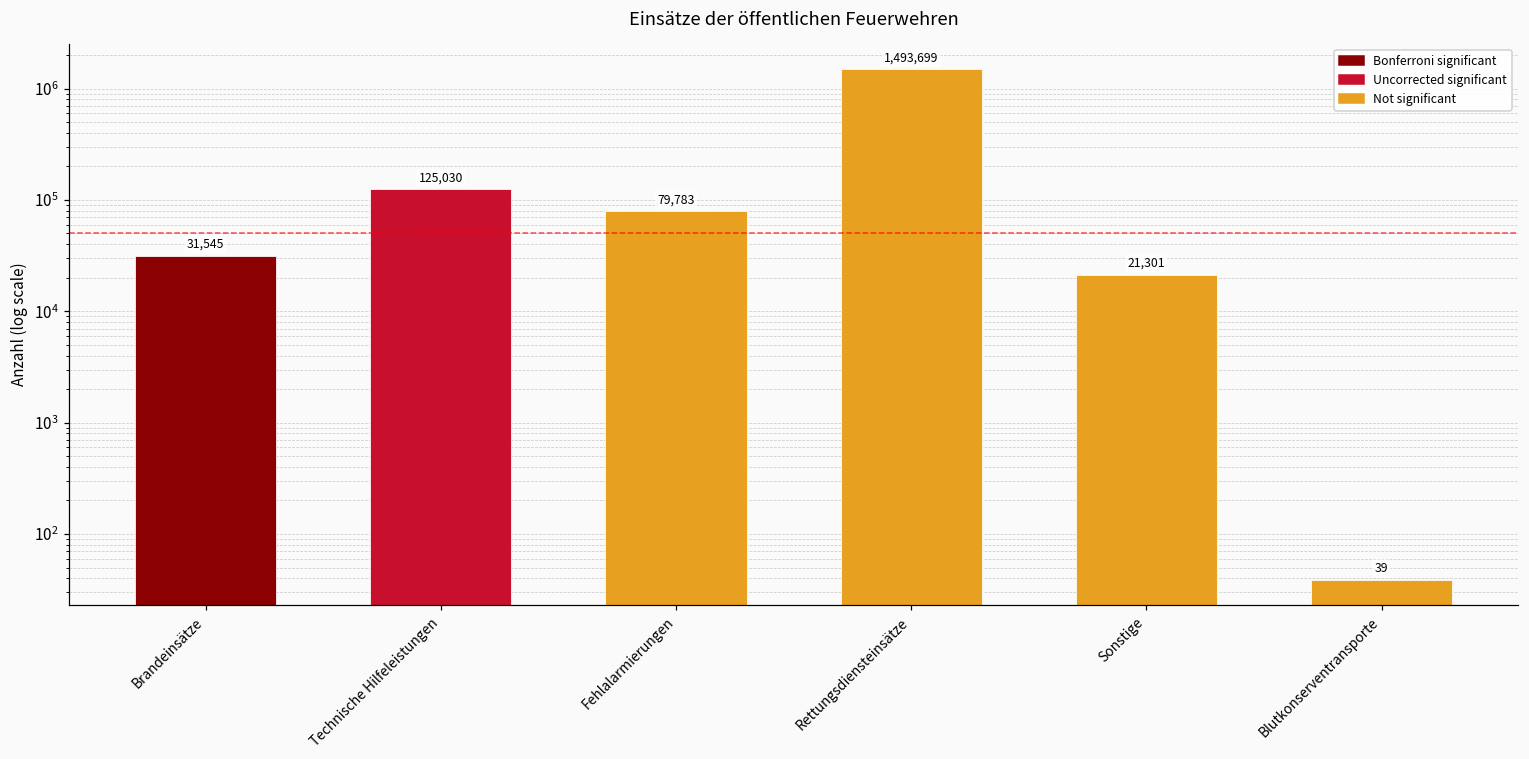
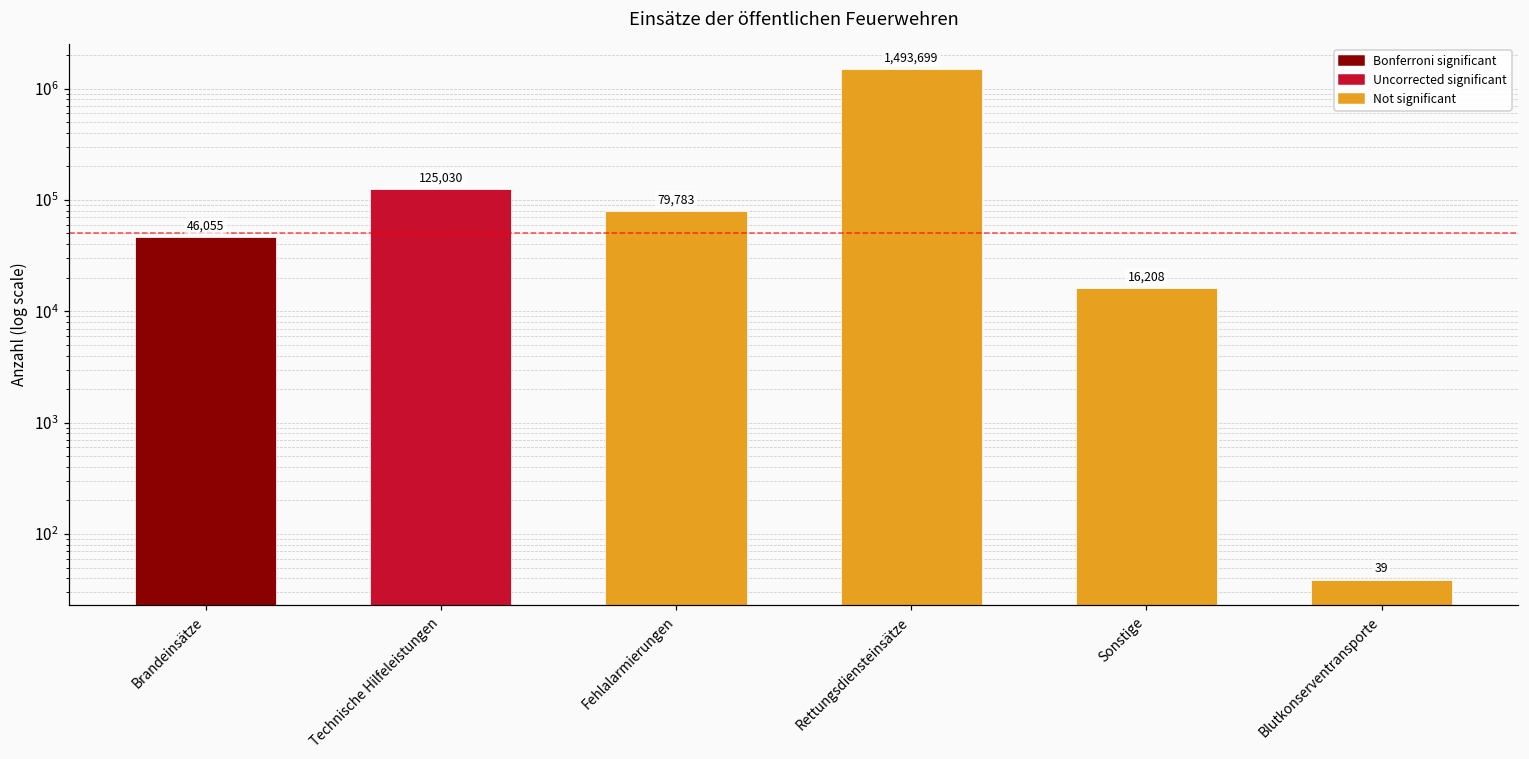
  {
-   "Brandeinsätze": "31,545",
-   "Sonstige": "21,301"
+   "Brandeinsätze": "46,055",
+   "Sonstige": "16,208"
  }
